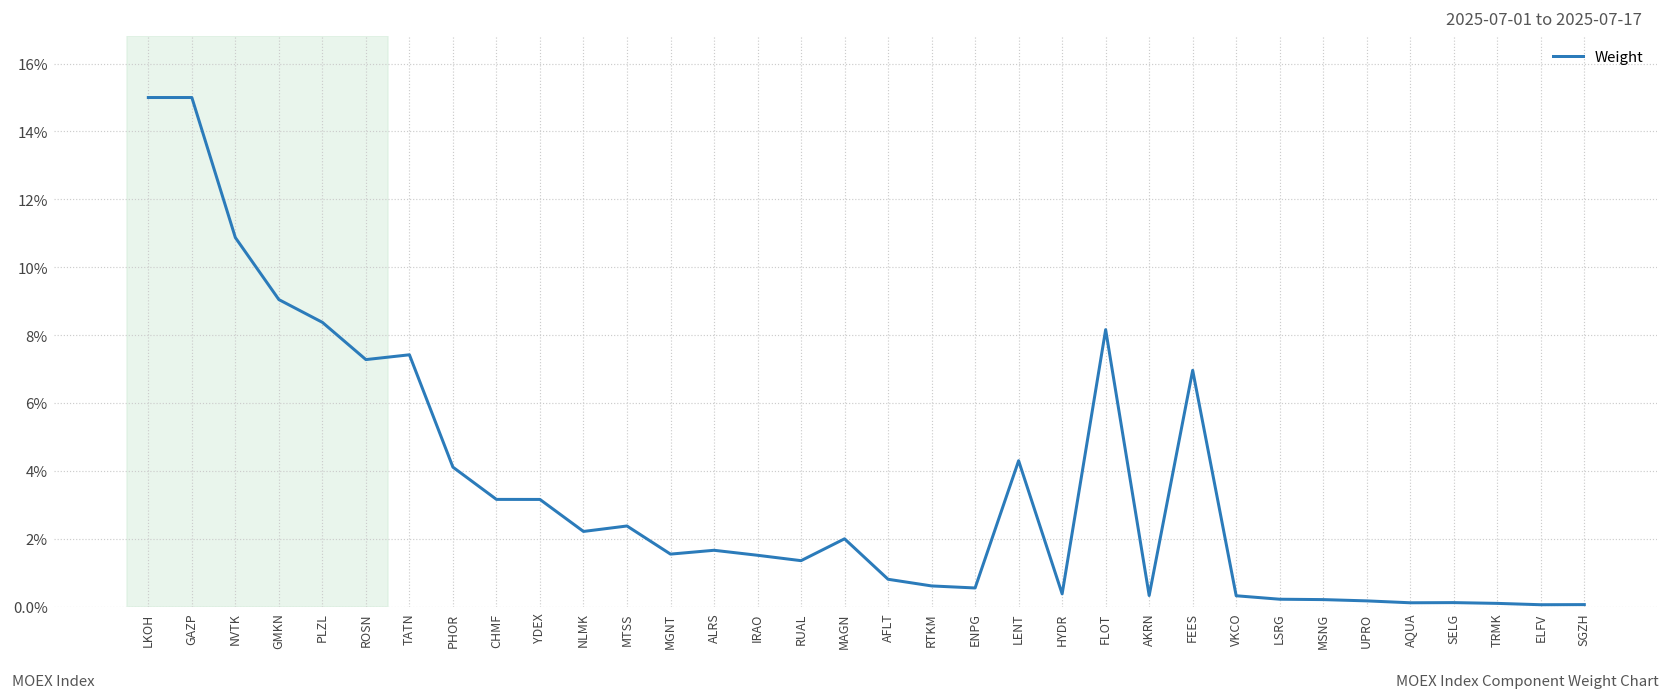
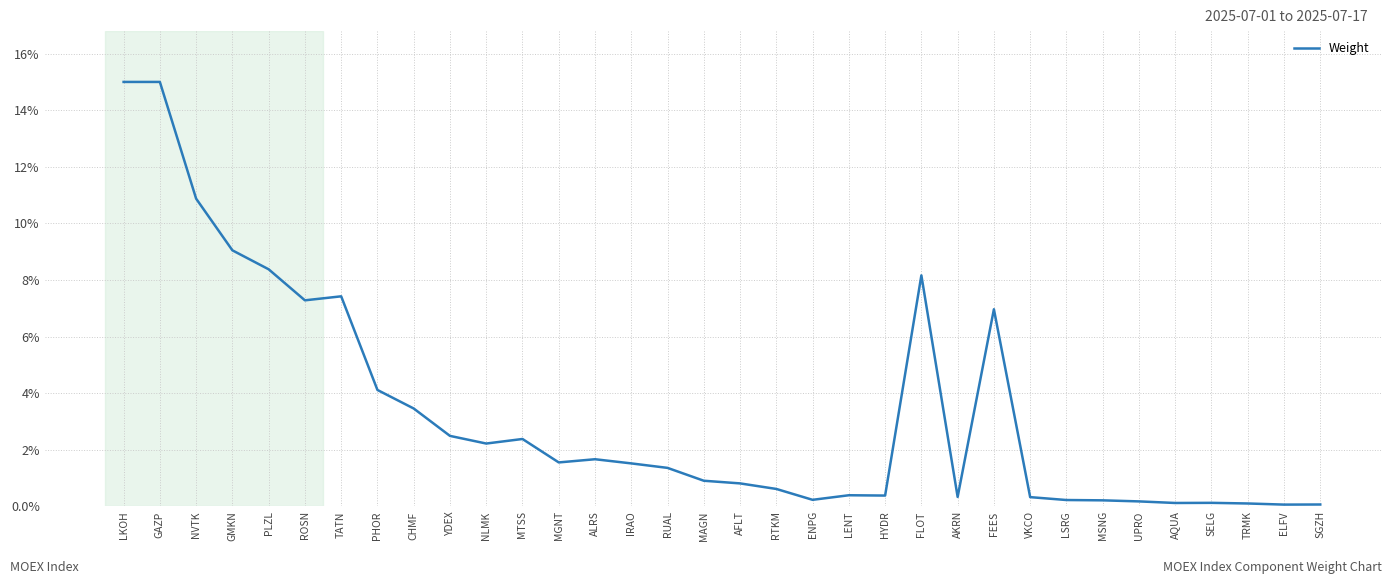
  {
    "LKOH": "15.0%",
    "GAZP": "15.0%",
    "NVTK": "10.9%",
    "GMKN": "9.0%",
    "PLZL": "8.4%",
    "ROSN": "7.3%",
    "TATN": "7.4%",
    "PHOR": "4.1%",
-   "CHMF": "3.2%",
-   "YDEX": "3.2%",
+   "CHMF": "3.5%",
+   "YDEX": "2.5%",
    "NLMK": "2.2%",
    "MTSS": "2.4%",
    "MGNT": "1.6%",
    "ALRS": "1.7%",
    "IRAO": "1.5%",
    "RUAL": "1.4%",
-   "MAGN": "2.0%",
+   "MAGN": "0.9%",
    "AFLT": "0.8%",
    "RTKM": "0.6%",
-   "ENPG": "0.6%",
-   "LENT": "4.3%",
+   "ENPG": "0.2%",
+   "LENT": "0.4%",
    "HYDR": "0.4%",
    "FLOT": "8.2%",
    "AKRN": "0.3%",
    "FEES": "7.0%",
    "VKCO": "0.3%",
    "LSRG": "0.2%",
    "MSNG": "0.2%",
    "UPRO": "0.2%",
    "AQUA": "0.1%",
    "SELG": "0.1%",
    "TRMK": "0.1%",
    "ELFV": "0.1%",
    "SGZH": "0.1%"
  }
